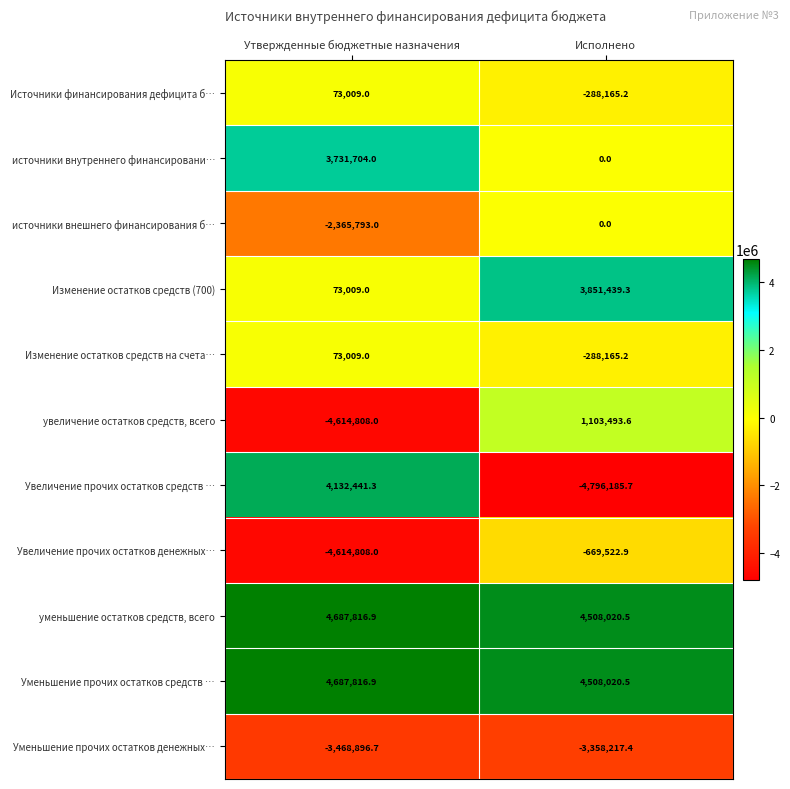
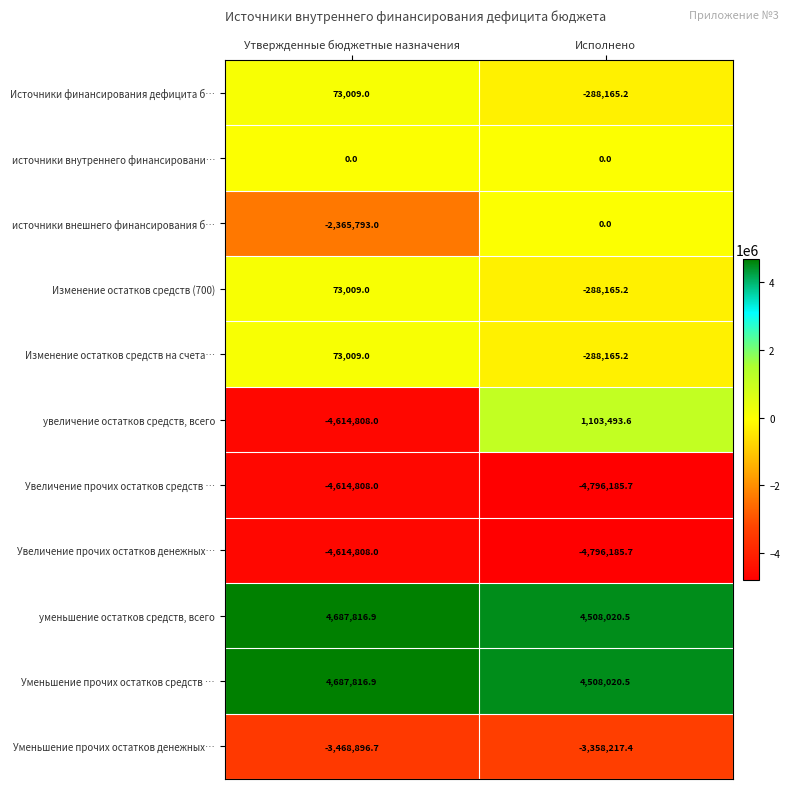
  {
    "Источники финансирования дефицита б…": {
      "Утвержденные бюджетные назначения": "73,009.0",
      "Исполнено": "-288,165.2"
    },
    "источники внутреннего финансировани…": {
-     "Утвержденные бюджетные назначения": "3,731,704.0",
+     "Утвержденные бюджетные назначения": "0.0",
      "Исполнено": "0.0"
    },
    "источники внешнего финансирования б…": {
      "Утвержденные бюджетные назначения": "-2,365,793.0",
      "Исполнено": "0.0"
    },
    "Изменение остатков средств (700)": {
      "Утвержденные бюджетные назначения": "73,009.0",
-     "Исполнено": "3,851,439.3"
+     "Исполнено": "-288,165.2"
    },
    "Изменение остатков средств на счета…": {
      "Утвержденные бюджетные назначения": "73,009.0",
      "Исполнено": "-288,165.2"
    },
    "увеличение остатков средств, всего": {
      "Утвержденные бюджетные назначения": "-4,614,808.0",
      "Исполнено": "1,103,493.6"
    },
    "Увеличение прочих остатков средств …": {
-     "Утвержденные бюджетные назначения": "4,132,441.3",
+     "Утвержденные бюджетные назначения": "-4,614,808.0",
      "Исполнено": "-4,796,185.7"
    },
    "Увеличение прочих остатков денежных…": {
      "Утвержденные бюджетные назначения": "-4,614,808.0",
-     "Исполнено": "-669,522.9"
+     "Исполнено": "-4,796,185.7"
    },
    "уменьшение остатков средств, всего": {
      "Утвержденные бюджетные назначения": "4,687,816.9",
      "Исполнено": "4,508,020.5"
    },
    "Уменьшение прочих остатков средств …": {
      "Утвержденные бюджетные назначения": "4,687,816.9",
      "Исполнено": "4,508,020.5"
    },
    "Уменьшение прочих остатков денежных…": {
      "Утвержденные бюджетные назначения": "-3,468,896.7",
      "Исполнено": "-3,358,217.4"
    }
  }
